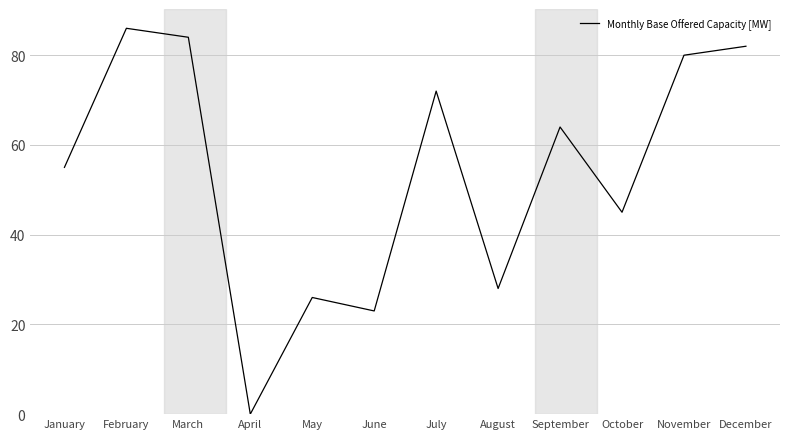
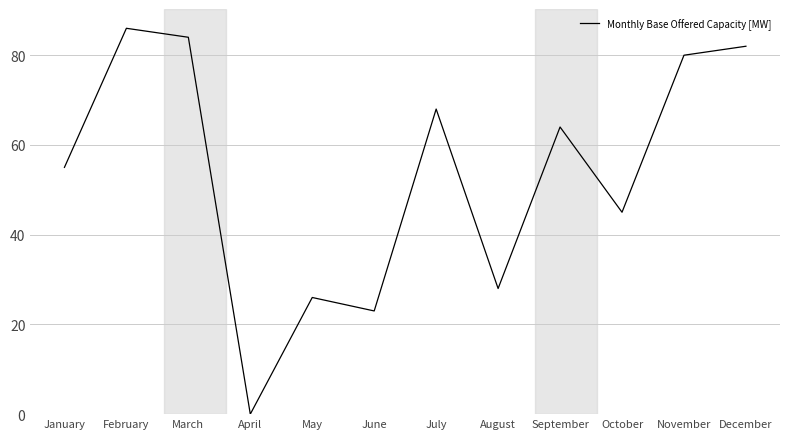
  {
    "January": 55,
    "February": 86,
    "March": 84,
    "April": 0,
    "May": 26,
    "June": 23,
-   "July": 72,
+   "July": 68,
    "August": 28,
    "September": 64,
    "October": 45,
    "November": 80,
    "December": 82
  }
